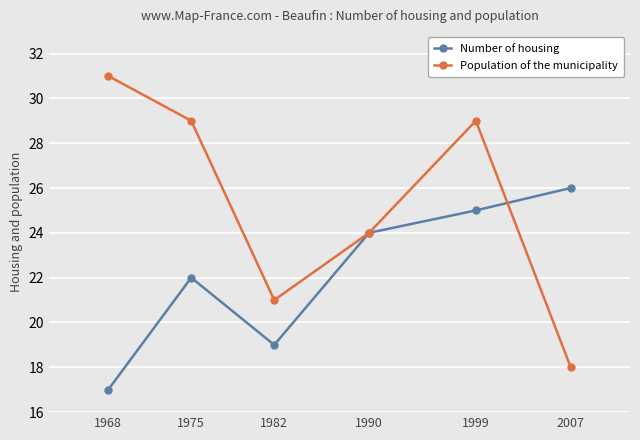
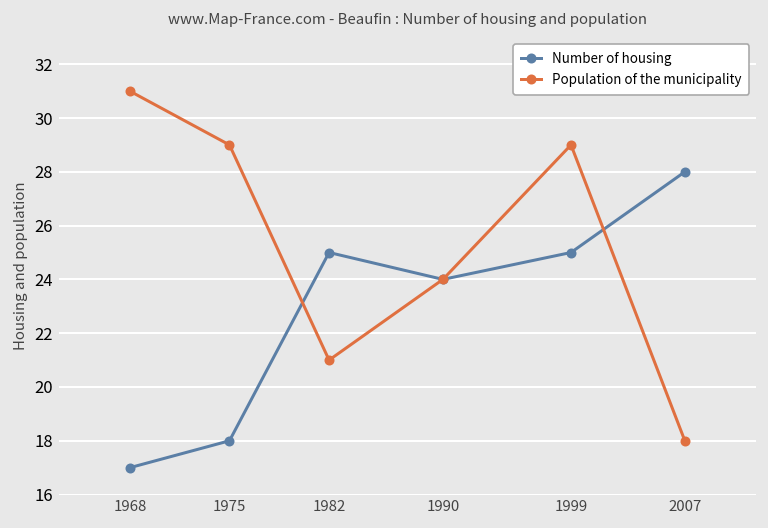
  {
    "Number of housing": {
      "1968": 17,
-     "1975": 22,
-     "1982": 19,
+     "1975": 18,
+     "1982": 25,
      "1999": 25,
-     "2007": 26
+     "2007": 28
    },
    "Population of the municipality": {
      "1968": 31,
      "1975": 29,
      "1982": 21,
      "1999": 29,
      "2007": 18
    }
  }
